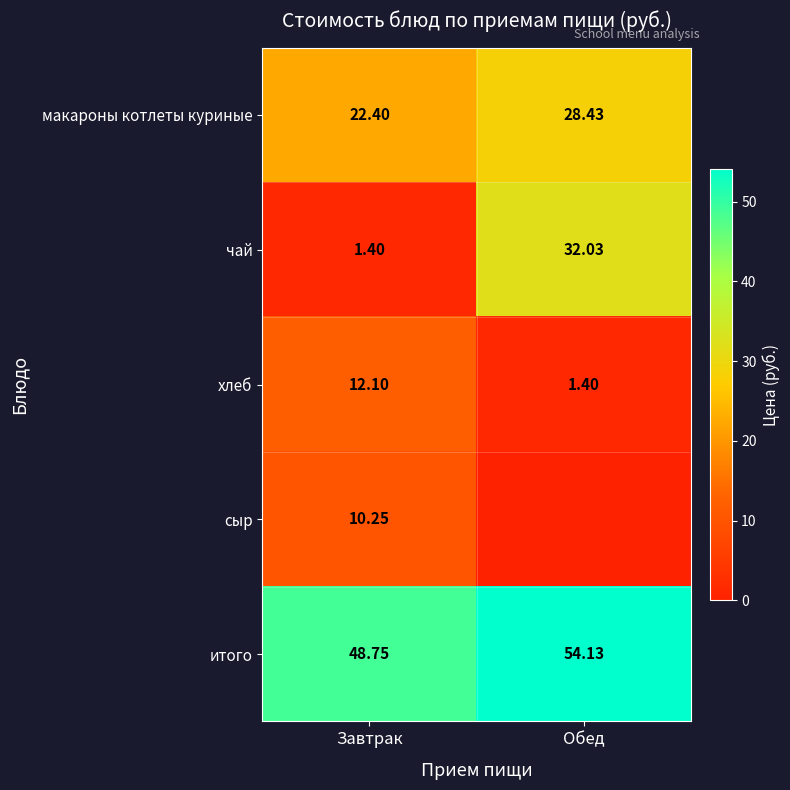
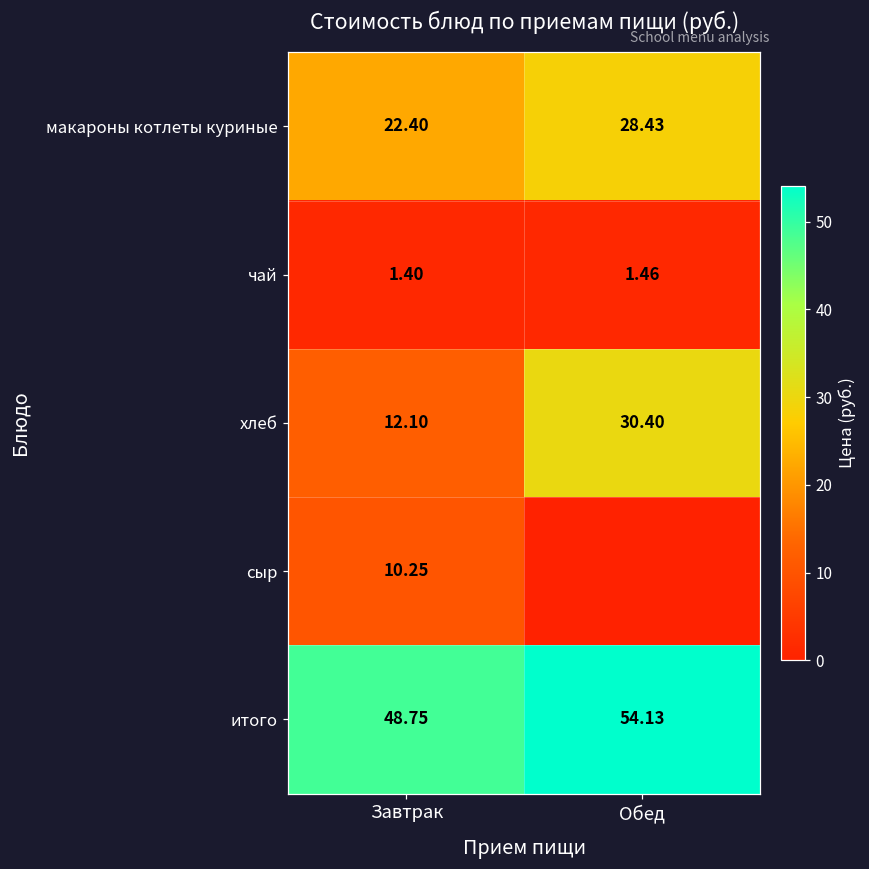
  {
    "макароны котлеты куриные": {
      "Завтрак": 22.40,
      "Обед": 28.43
    },
    "чай": {
      "Завтрак": 1.40,
-     "Обед": 32.03
+     "Обед": 1.46
    },
    "хлеб": {
      "Завтрак": 12.10,
-     "Обед": 1.40
+     "Обед": 30.40
    },
    "сыр": {
      "Завтрак": 10.25
    },
    "итого": {
      "Завтрак": 48.75,
      "Обед": 54.13
    }
  }
